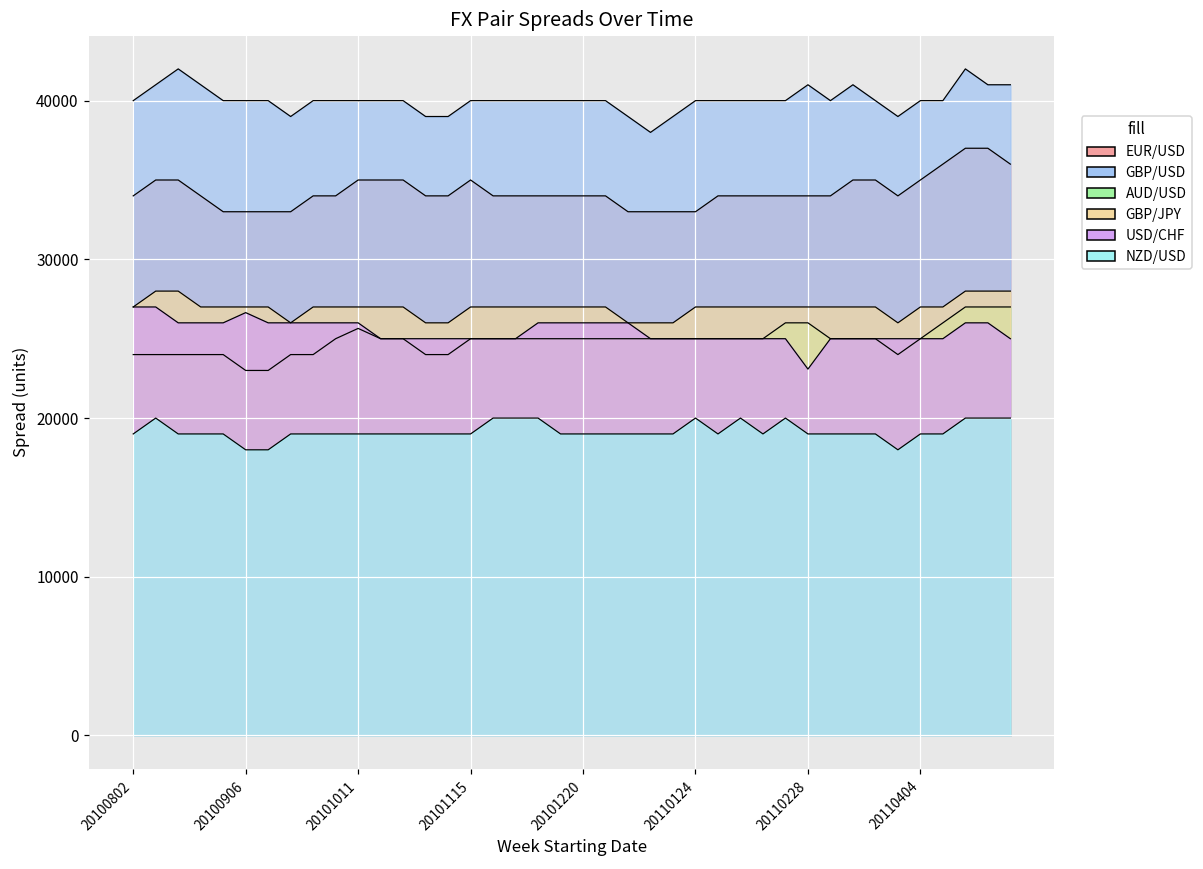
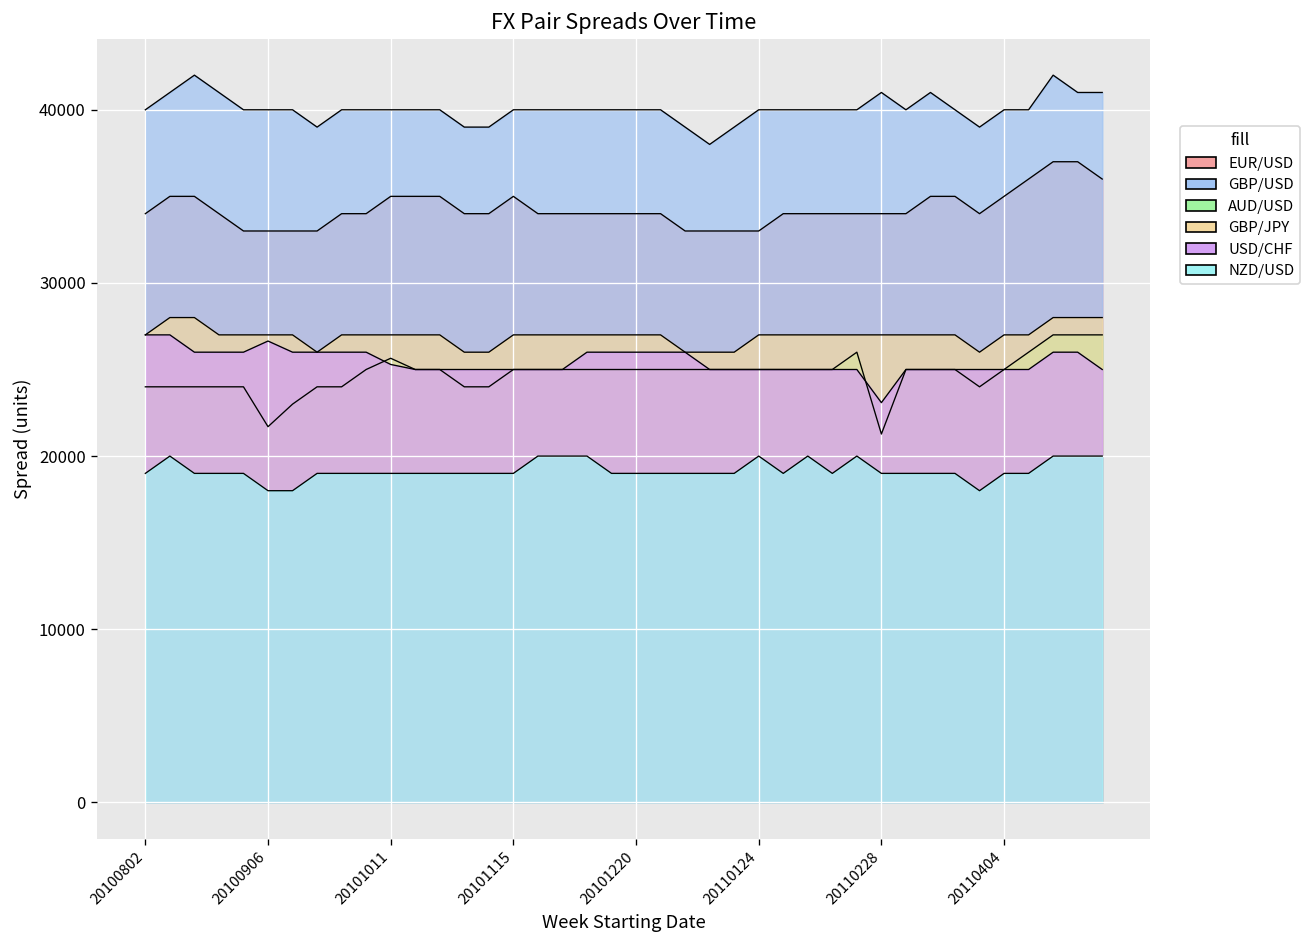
  {
    "AUD/USD": {
      "20100802": 24000,
-     "20100906": 23000,
+     "20100906": 21700,
      "20101011": 25600,
      "20101220": 25000,
-     "20110228": 26000
+     "20110228": 21300
    },
    "USD/CHF": {
      "20100906": 26600,
-     "20101011": 26000,
+     "20101011": 25300,
      "20101220": 26000,
      "20110228": 23100
    }
  }
